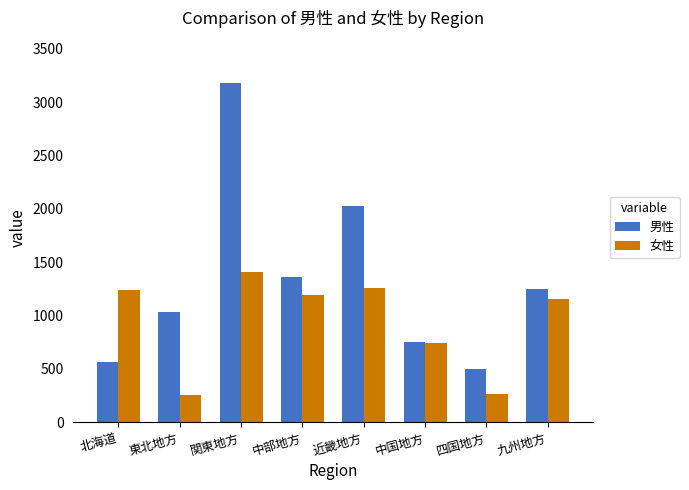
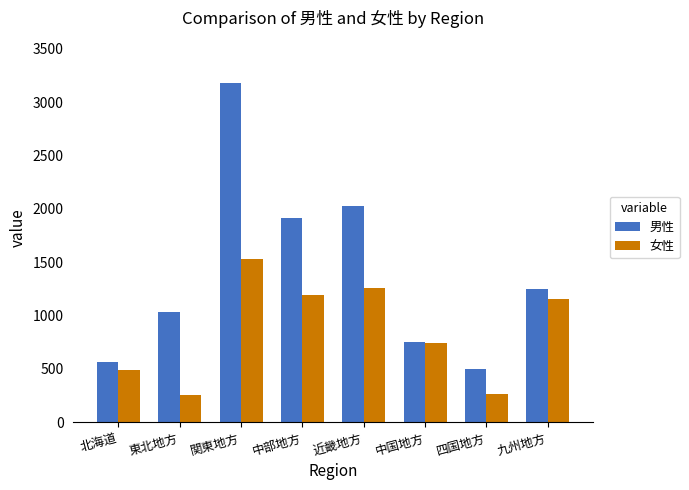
  {
    "男性": {
      "北海道": 560,
      "東北地方": 1030,
      "関東地方": 3180,
-     "中部地方": 1370,
+     "中部地方": 1920,
      "近畿地方": 2030,
      "中国地方": 750,
      "四国地方": 500,
      "九州地方": 1250
    },
    "女性": {
-     "北海道": 1240,
+     "北海道": 490,
      "東北地方": 260,
-     "関東地方": 1410,
+     "関東地方": 1530,
      "中部地方": 1190,
      "近畿地方": 1260,
      "中国地方": 740,
      "四国地方": 270,
      "九州地方": 1150
    }
  }
